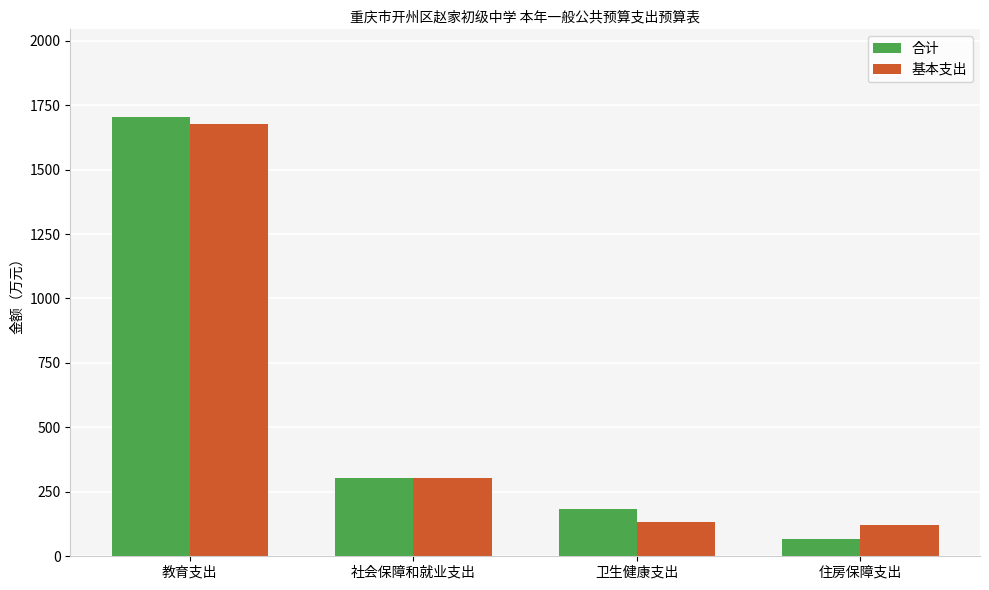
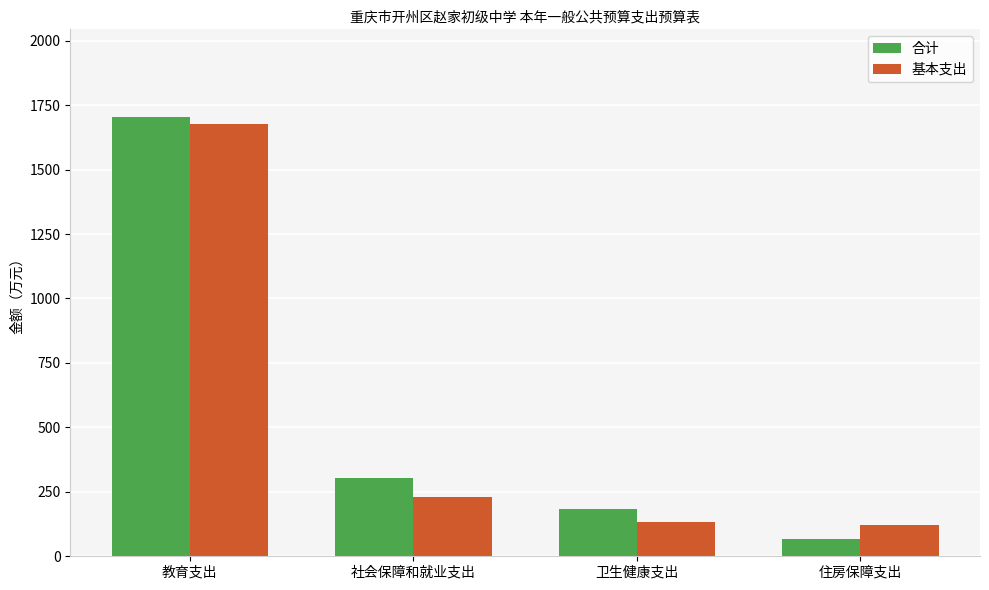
  {
    "合计": {
      "教育支出": 1700,
      "社会保障和就业支出": 300,
      "卫生健康支出": 180,
      "住房保障支出": 70
    },
    "基本支出": {
      "教育支出": 1670,
-     "社会保障和就业支出": 300,
+     "社会保障和就业支出": 230,
      "卫生健康支出": 130,
      "住房保障支出": 120
    }
  }
